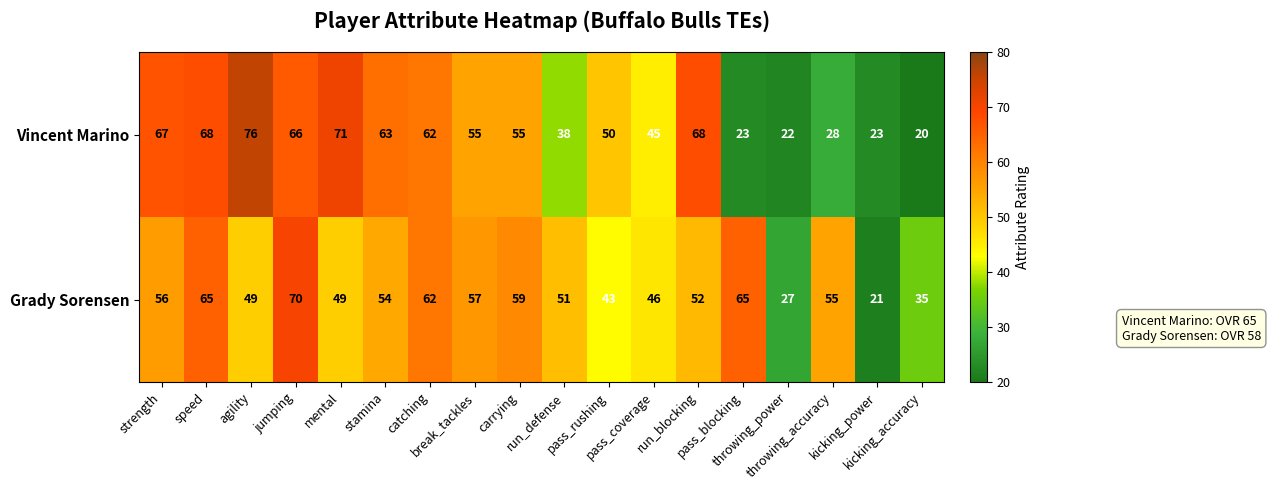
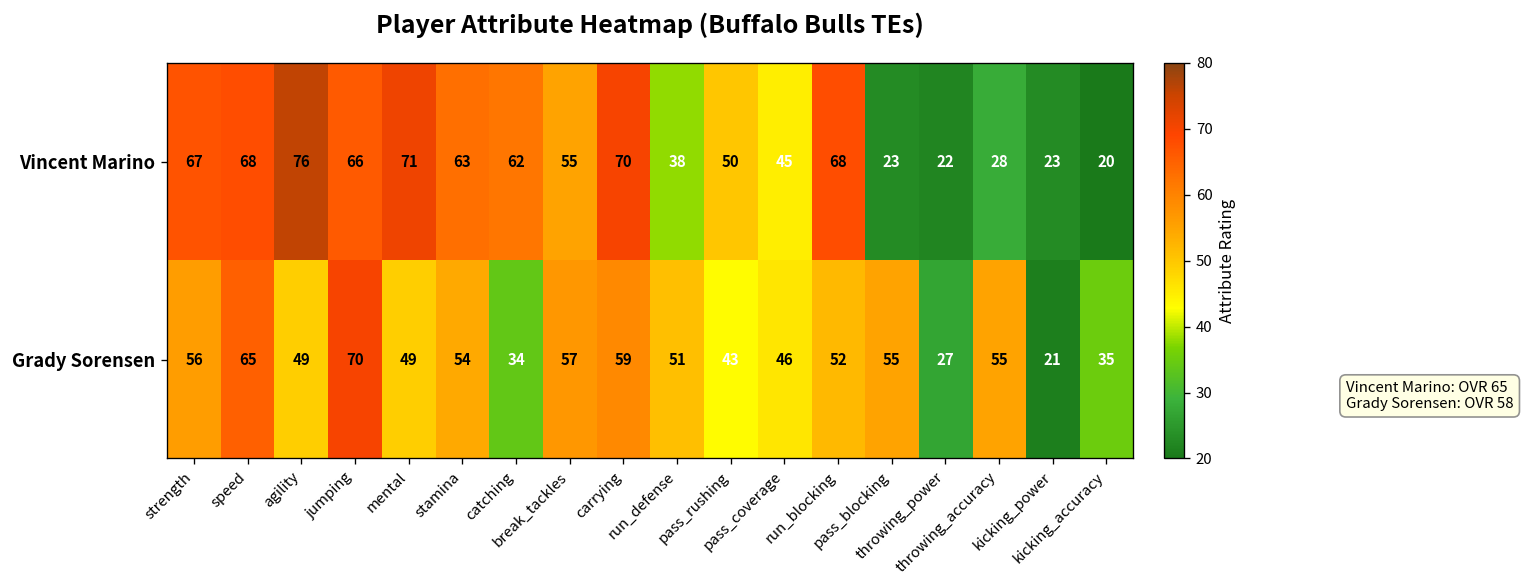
  {
    "Vincent Marino": {
      "strength": 67,
      "speed": 68,
      "agility": 76,
      "jumping": 66,
      "mental": 71,
      "stamina": 63,
      "catching": 62,
      "break_tackles": 55,
-     "carrying": 55,
+     "carrying": 70,
      "run_defense": 38,
      "pass_rushing": 50,
      "pass_coverage": 45,
      "run_blocking": 68,
      "pass_blocking": 23,
      "throwing_power": 22,
      "throwing_accuracy": 28,
      "kicking_power": 23,
      "kicking_accuracy": 20
    },
    "Grady Sorensen": {
      "strength": 56,
      "speed": 65,
      "agility": 49,
      "jumping": 70,
      "mental": 49,
      "stamina": 54,
-     "catching": 62,
+     "catching": 34,
      "break_tackles": 57,
      "carrying": 59,
      "run_defense": 51,
      "pass_rushing": 43,
      "pass_coverage": 46,
      "run_blocking": 52,
-     "pass_blocking": 65,
+     "pass_blocking": 55,
      "throwing_power": 27,
      "throwing_accuracy": 55,
      "kicking_power": 21,
      "kicking_accuracy": 35
    }
  }
